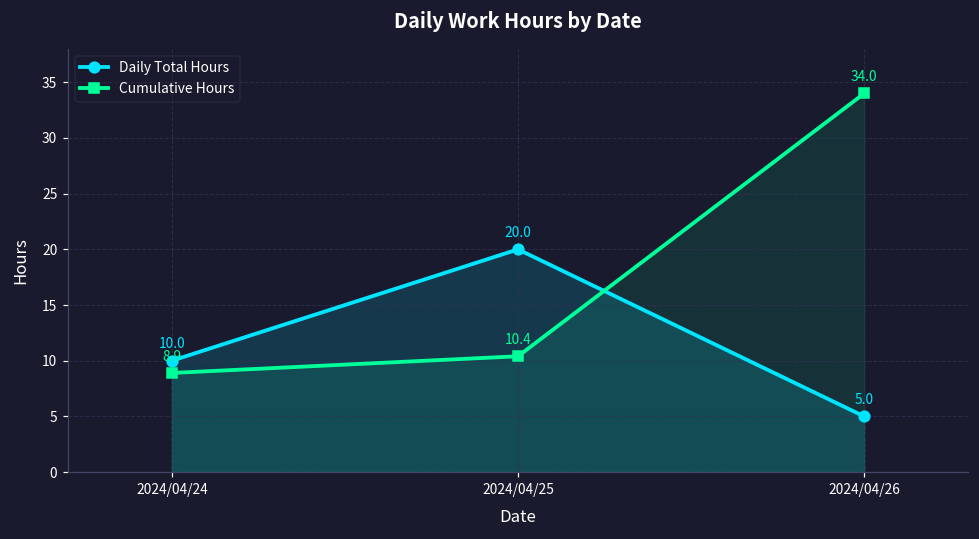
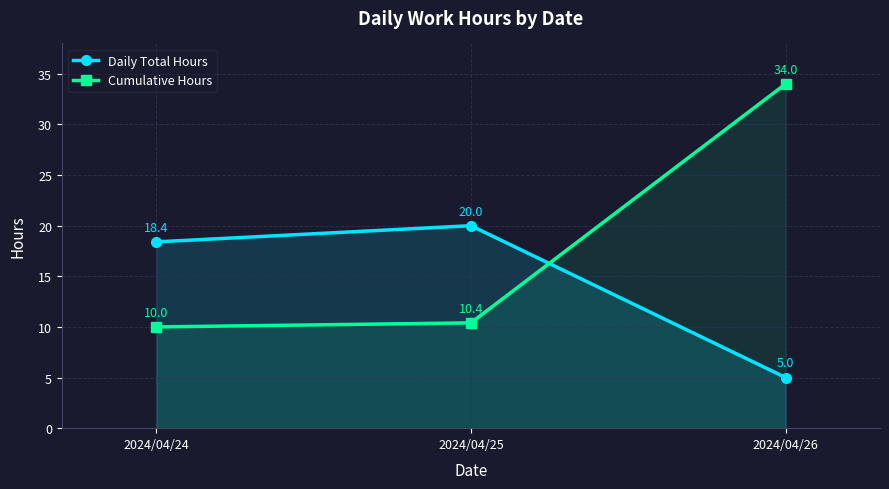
  {
    "Daily Total Hours": {
-     "2024/04/24": 10.0,
+     "2024/04/24": 18.4,
      "2024/04/25": 20.0,
      "2024/04/26": 5.0
    },
    "Cumulative Hours": {
-     "2024/04/24": 8.9,
+     "2024/04/24": 10.0,
      "2024/04/25": 10.4,
      "2024/04/26": 34.0
    }
  }
